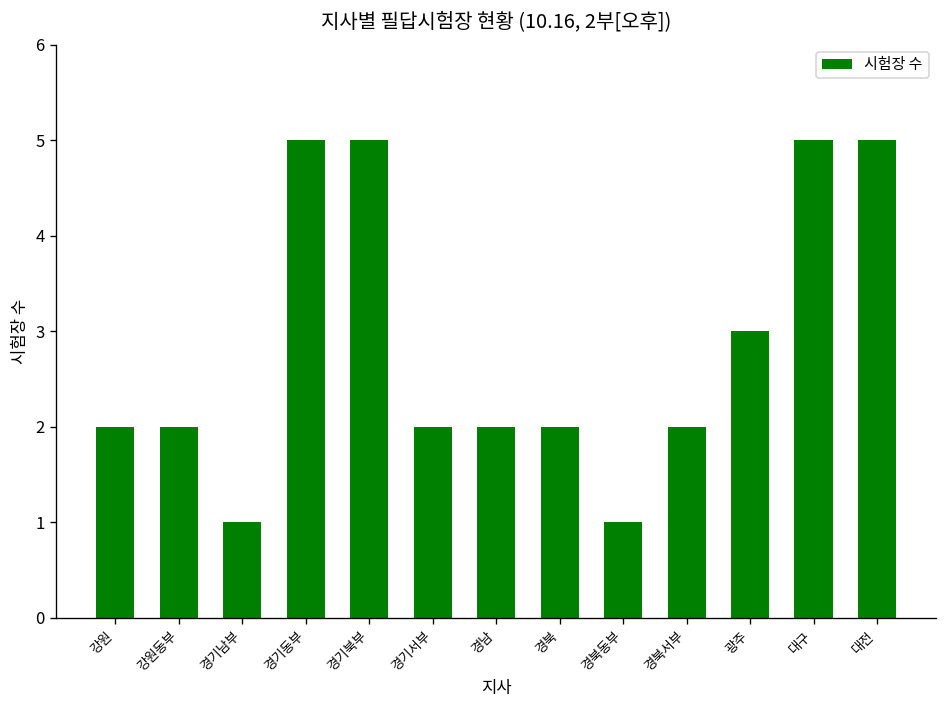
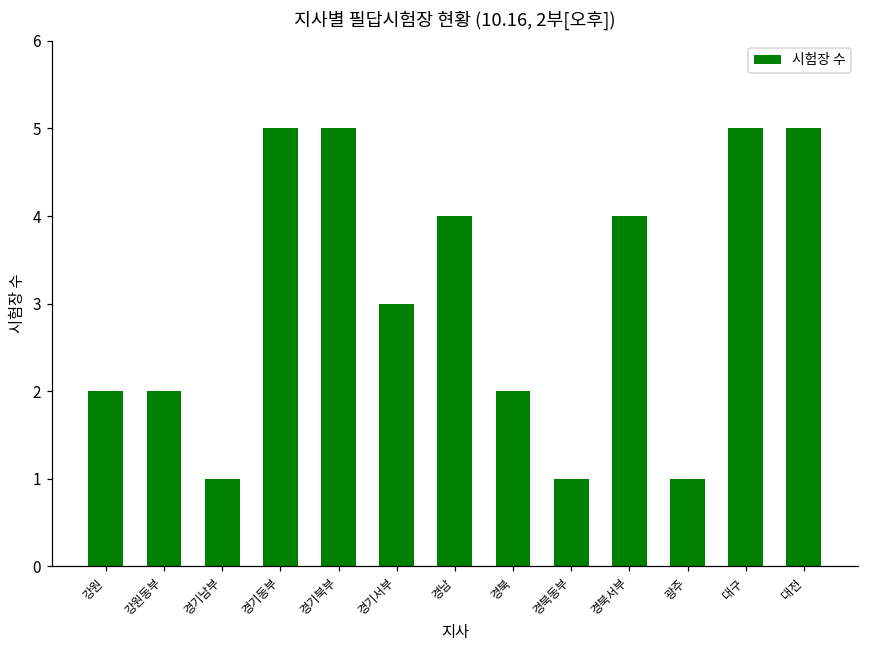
  {
    "강원": 2,
    "강원동부": 2,
    "경기남부": 1,
    "경기동부": 5,
    "경기북부": 5,
-   "경기서부": 2,
-   "경남": 2,
+   "경기서부": 3,
+   "경남": 4,
    "경북": 2,
    "경북동부": 1,
-   "경북서부": 2,
-   "광주": 3,
+   "경북서부": 4,
+   "광주": 1,
    "대구": 5,
    "대전": 5
  }
